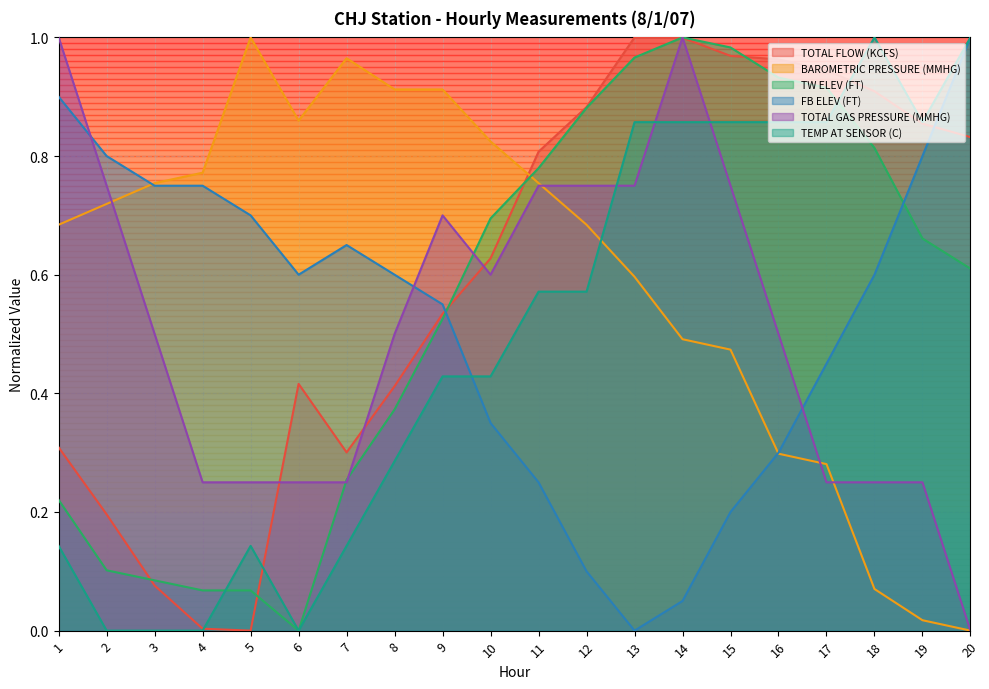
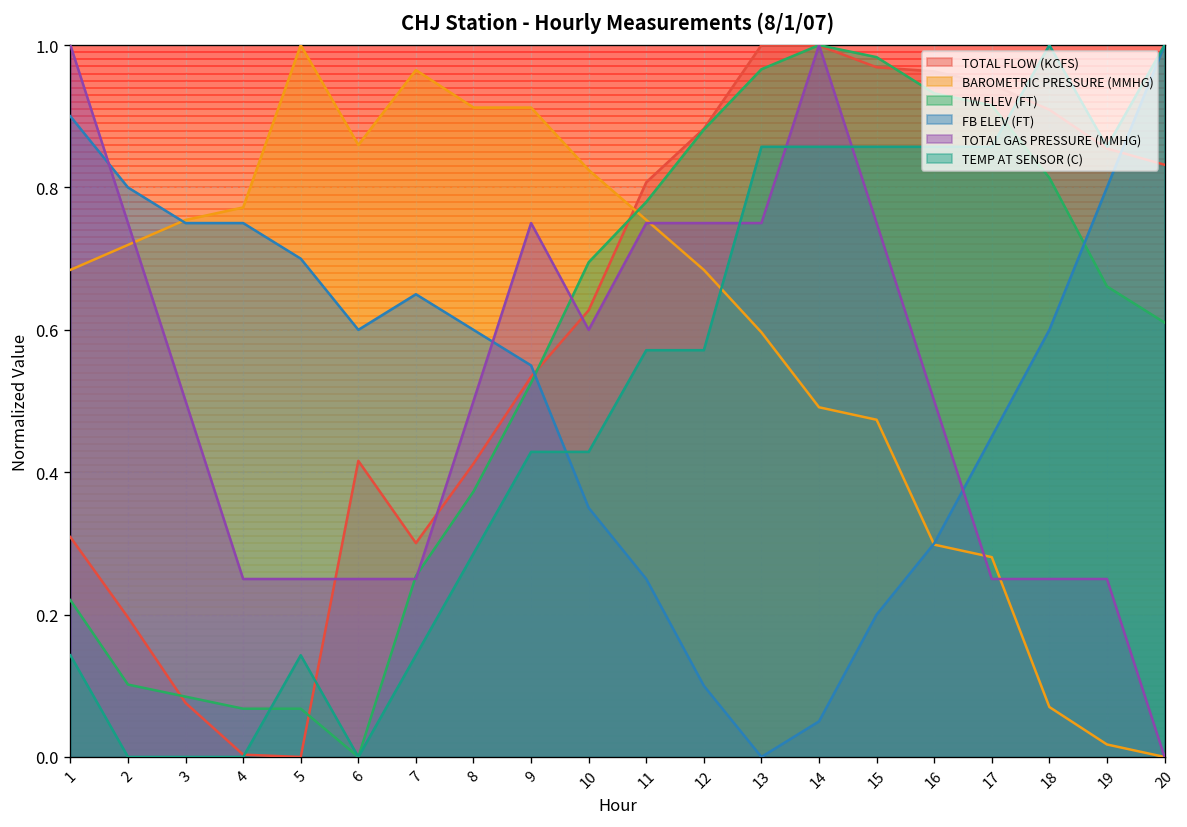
  {
    "TOTAL FLOW (KCFS)": {
      "1": 0.31,
      "2": 0.20,
      "3": 0.08,
      "5": 0.00,
      "6": 0.42,
      "7": 0.30,
      "8": 0.41,
      "9": 0.53,
      "10": 0.63,
      "11": 0.81,
      "13": 1.00,
      "15": 0.97,
      "20": 0.83
    },
    "BAROMETRIC PRESSURE (MMHG)": {
      "1": 0.68,
      "2": 0.72,
      "3": 0.75,
      "4": 0.77,
      "5": 1.00,
      "6": 0.86,
      "7": 0.96,
      "8": 0.91,
      "9": 0.91,
      "10": 0.82,
      "11": 0.75,
      "12": 0.68,
      "13": 0.60,
      "14": 0.49,
      "15": 0.47,
      "17": 0.28,
      "18": 0.07,
      "19": 0.02
    },
    "TOTAL GAS PRESSURE (MMHG)": {
      "1": 1.00,
      "2": 0.75,
      "3": 0.50,
      "4": 0.25,
      "5": 0.25,
      "6": 0.25,
      "8": 0.50,
-     "9": 0.70,
+     "9": 0.75,
      "10": 0.60,
      "11": 0.75,
      "12": 0.75,
      "13": 0.75,
      "15": 0.75,
      "16": 0.50,
      "17": 0.25,
      "18": 0.25,
      "19": 0.25
    }
  }
